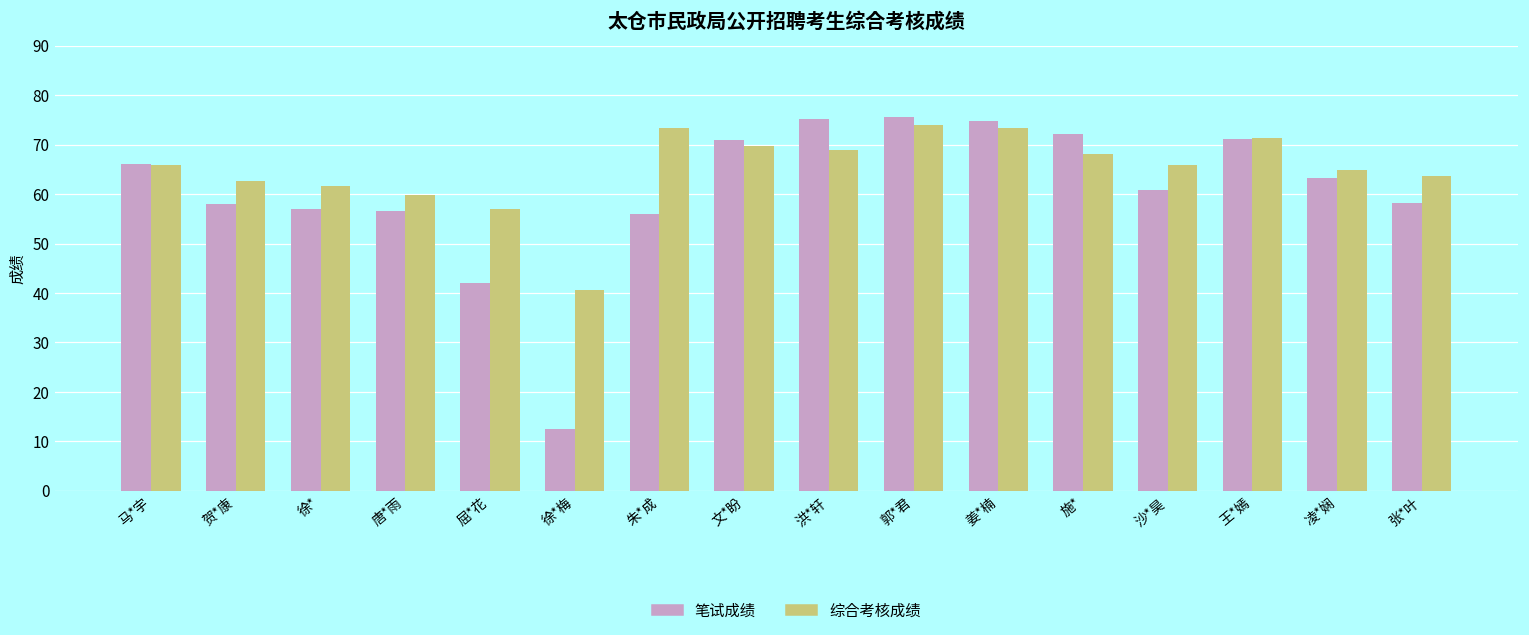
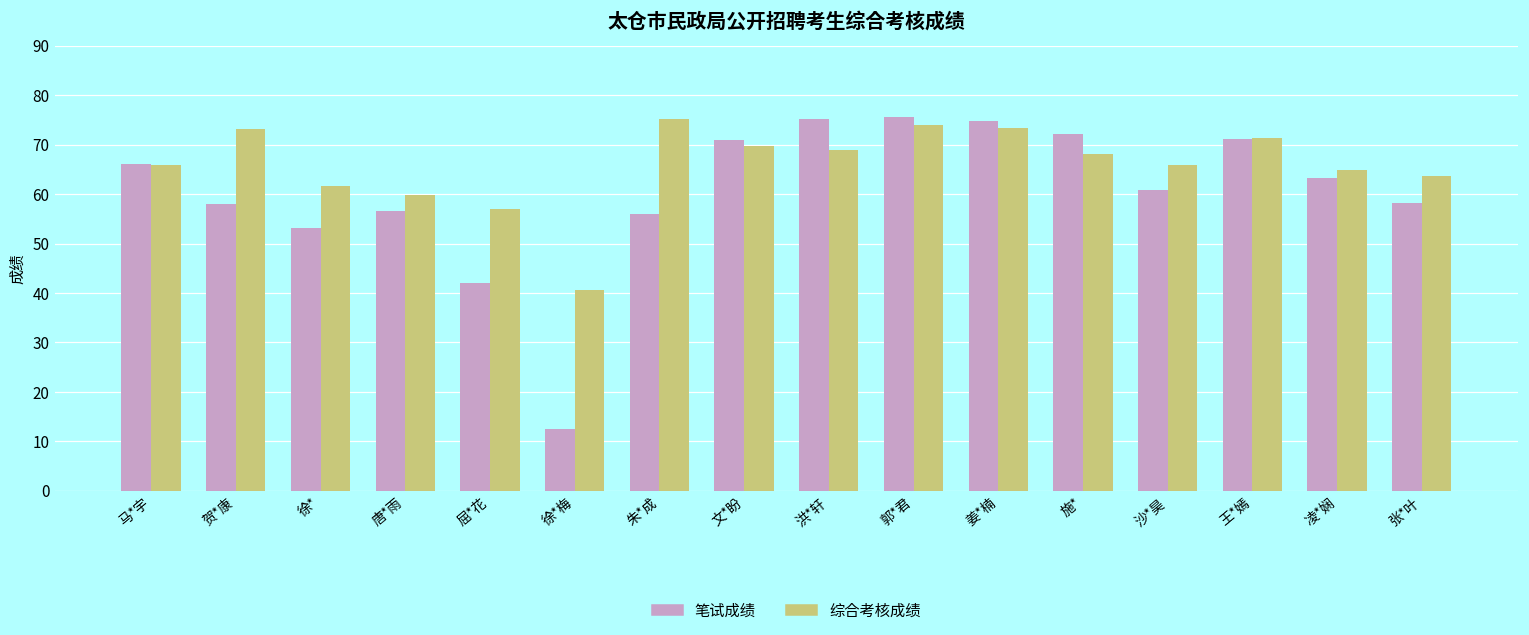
  {
    "笔试成绩": {
      "马*宇": 66,
      "贺*康": 58,
-     "徐*": 57,
+     "徐*": 53,
      "唐*雨": 57,
      "屈*花": 42,
      "徐*梅": 13,
      "朱*成": 56,
      "文*盼": 71,
      "洪*轩": 75,
      "郭*君": 76,
      "姜*楠": 75,
      "施*": 72,
      "沙*昊": 61,
      "王*嫣": 71,
      "凌*娴": 63,
      "张*叶": 58
    },
    "综合考核成绩": {
      "马*宇": 66,
-     "贺*康": 63,
+     "贺*康": 73,
      "徐*": 62,
      "唐*雨": 60,
      "屈*花": 57,
      "徐*梅": 41,
-     "朱*成": 73,
+     "朱*成": 75,
      "文*盼": 70,
      "洪*轩": 69,
      "郭*君": 74,
      "姜*楠": 73,
      "施*": 68,
      "沙*昊": 66,
      "王*嫣": 71,
      "凌*娴": 65,
      "张*叶": 64
    }
  }
